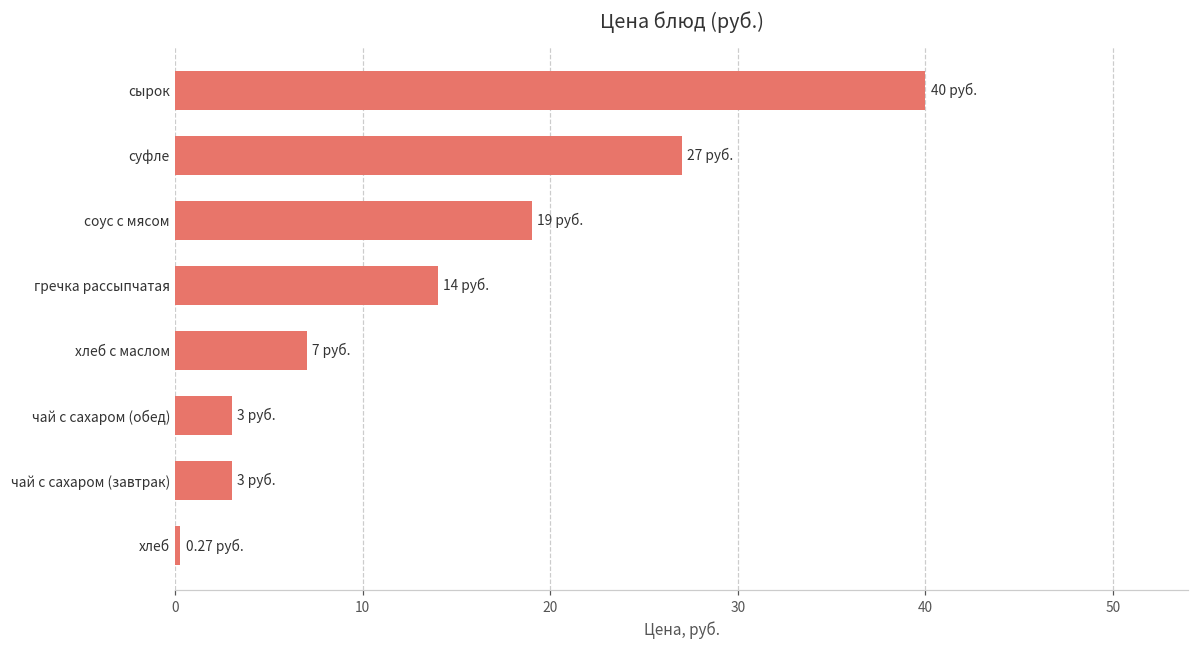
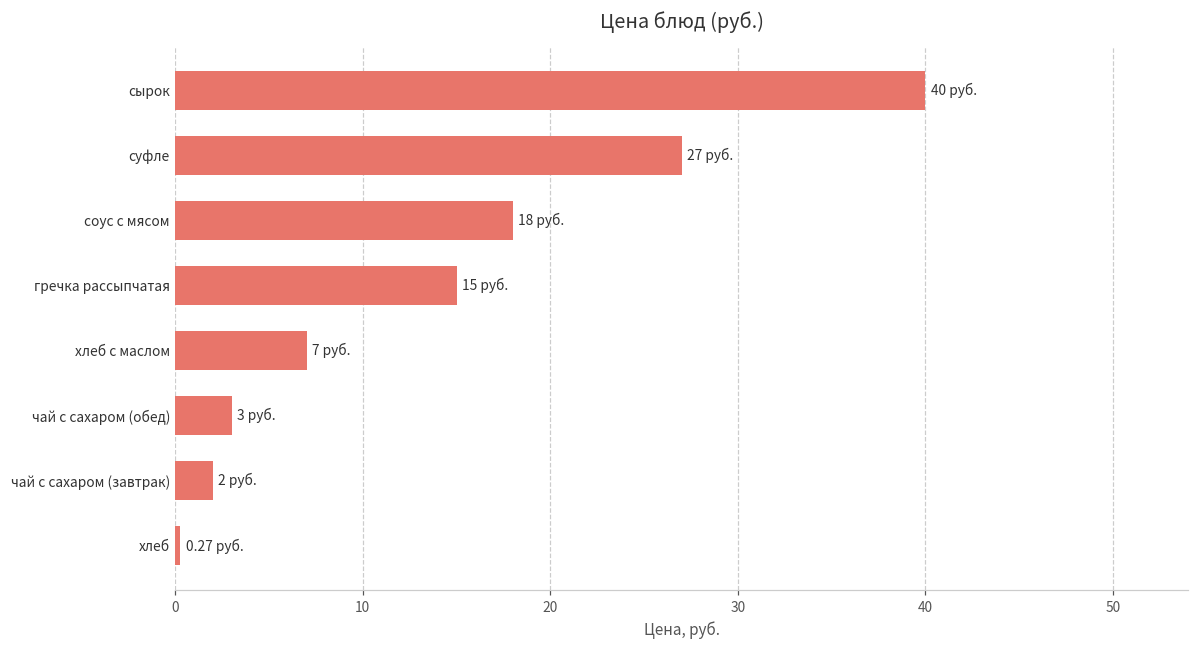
  {
    "сырок": 40,
    "суфле": 27,
-   "соус с мясом": 19,
-   "гречка рассыпчатая": 14,
+   "соус с мясом": 18,
+   "гречка рассыпчатая": 15,
    "хлеб с маслом": 7,
    "чай с сахаром (обед)": 3,
-   "чай с сахаром (завтрак)": 3,
+   "чай с сахаром (завтрак)": 2,
    "хлеб": 0.27
  }
